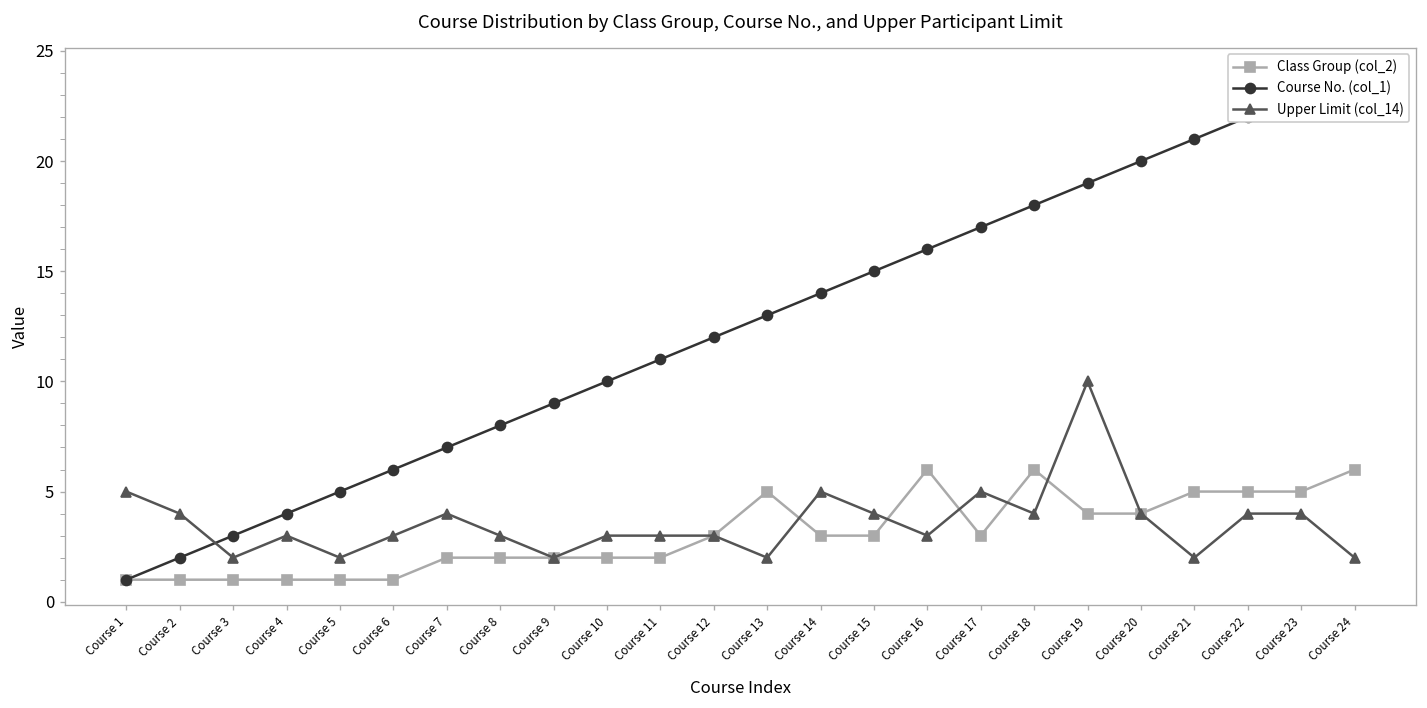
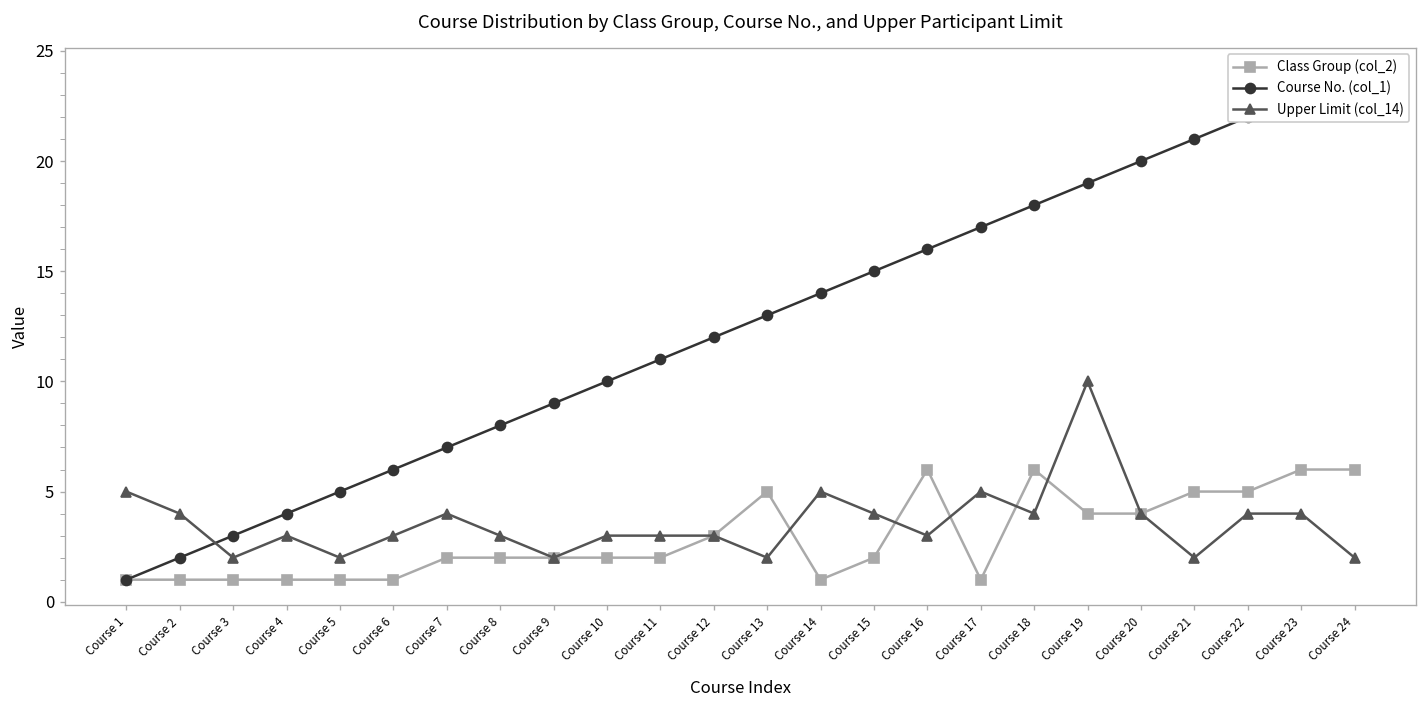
  {
    "Class Group (col_2)": {
      "Course 2": 1,
      "Course 3": 1,
      "Course 4": 1,
      "Course 5": 1,
      "Course 6": 1,
      "Course 7": 2,
      "Course 8": 2,
      "Course 10": 2,
      "Course 11": 2,
      "Course 13": 5,
-     "Course 14": 3,
-     "Course 15": 3,
+     "Course 14": 1,
+     "Course 15": 2,
      "Course 16": 6,
-     "Course 17": 3,
+     "Course 17": 1,
      "Course 18": 6,
      "Course 19": 4,
      "Course 21": 5,
      "Course 22": 5,
-     "Course 23": 5,
+     "Course 23": 6,
      "Course 24": 6
    }
  }
